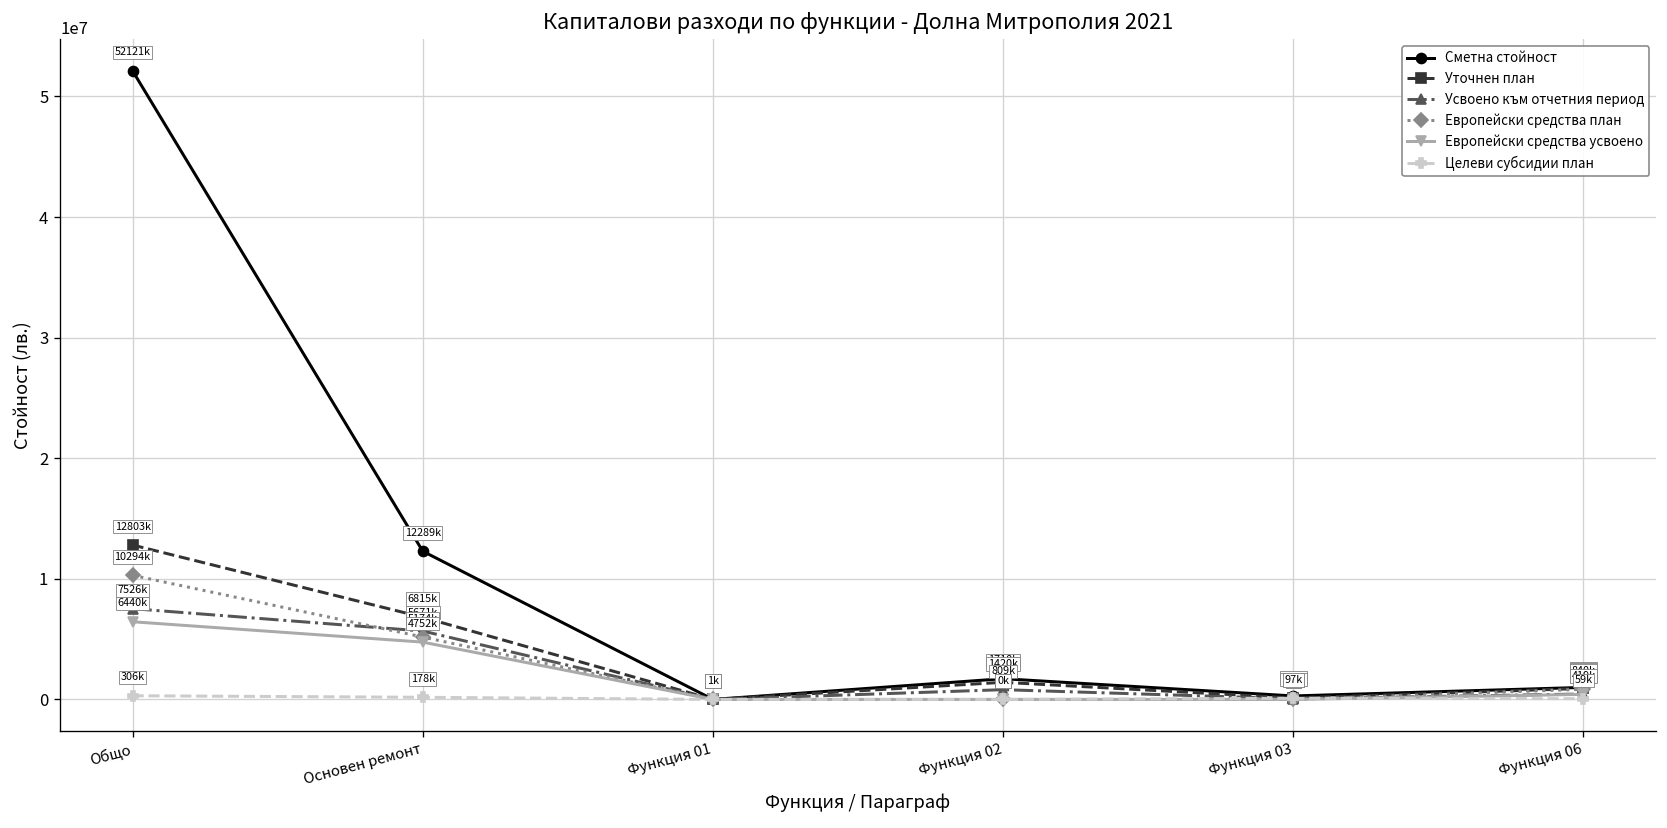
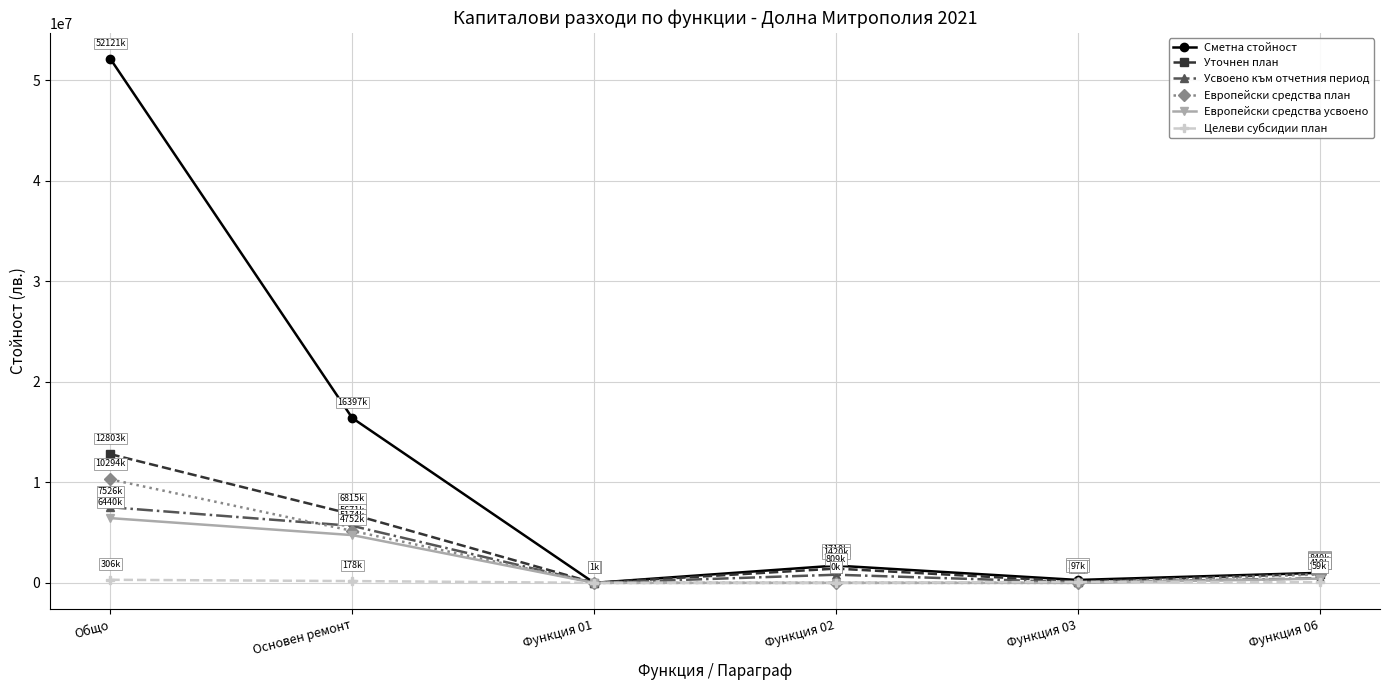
  {
    "Сметна стойност": {
-     "Основен ремонт": "12289k"
+     "Основен ремонт": "16397k"
    }
  }
